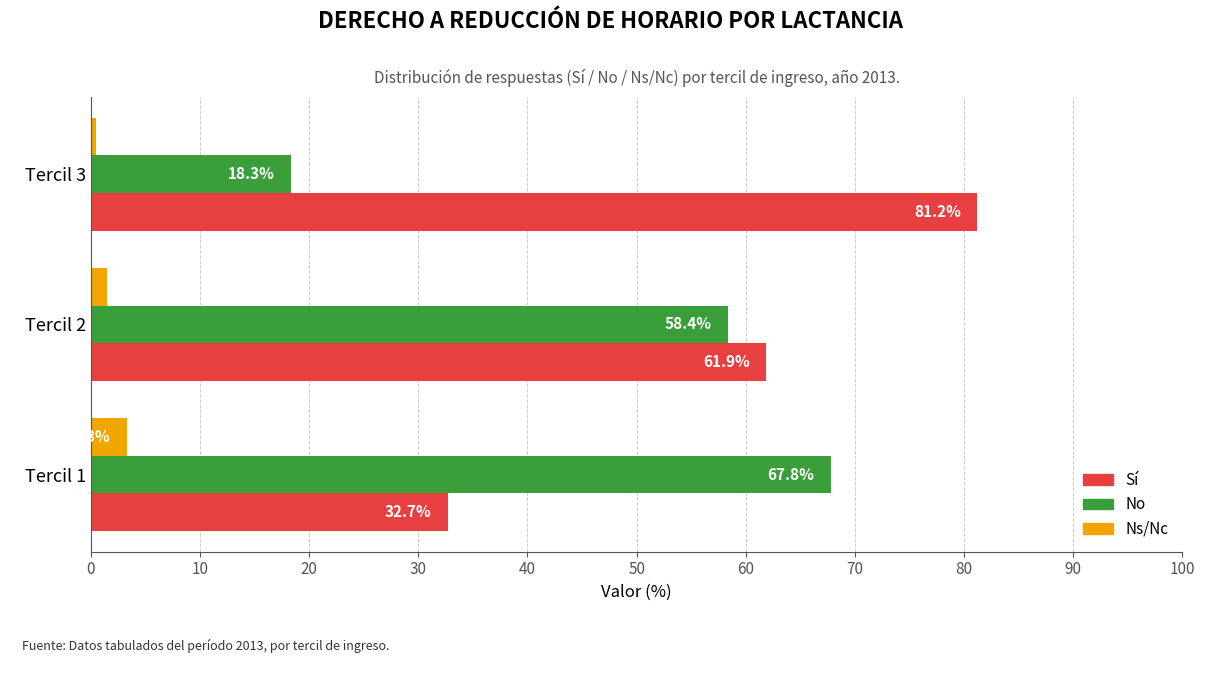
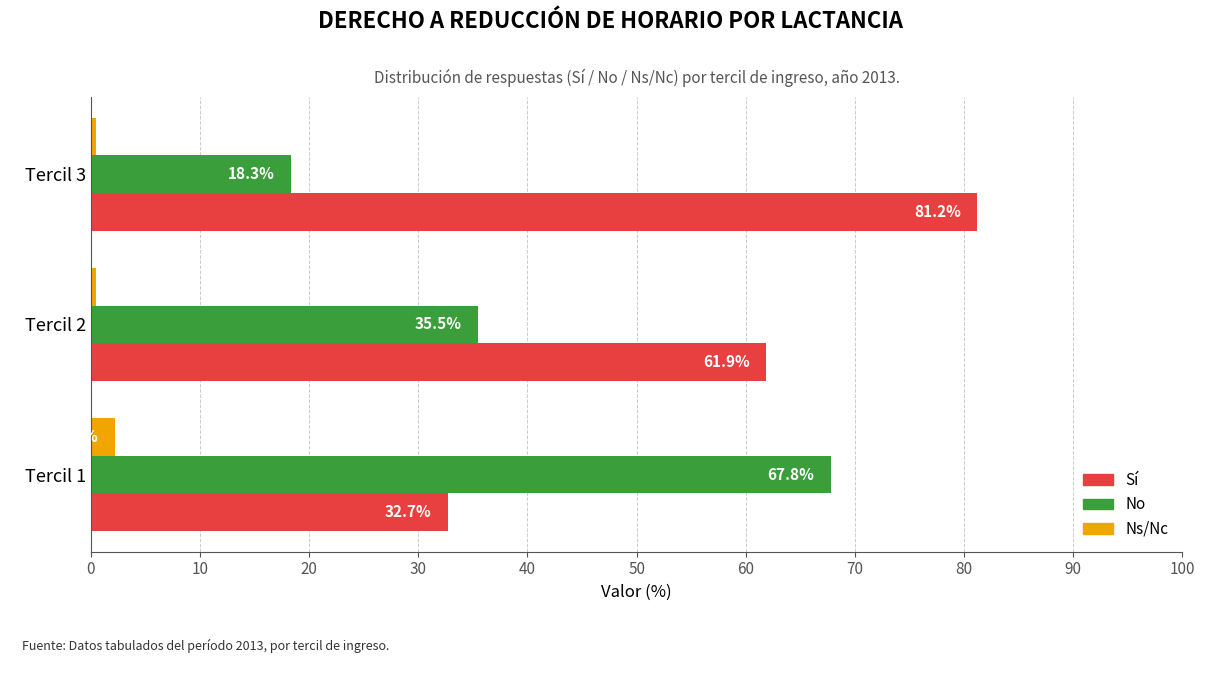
  {
    "Sí": {
      "Tercil 3": "81.2%",
      "Tercil 2": "61.9%",
      "Tercil 1": "32.7%"
    },
    "No": {
      "Tercil 3": "18.3%",
-     "Tercil 2": "58.4%",
+     "Tercil 2": "35.5%",
      "Tercil 1": "67.8%"
    },
    "Ns/Nc": {
      "Tercil 3": "0.5",
-     "Tercil 2": "1.5",
-     "Tercil 1": "3.3"
+     "Tercil 2": "0.5",
+     "Tercil 1": "2.2"
    }
  }
